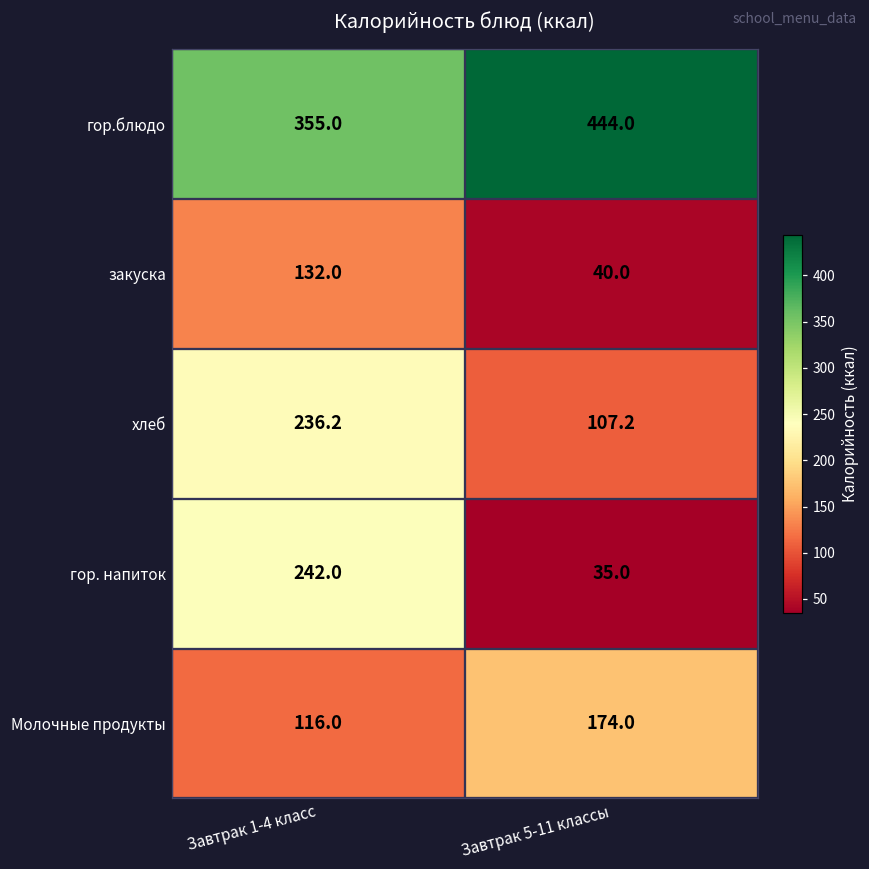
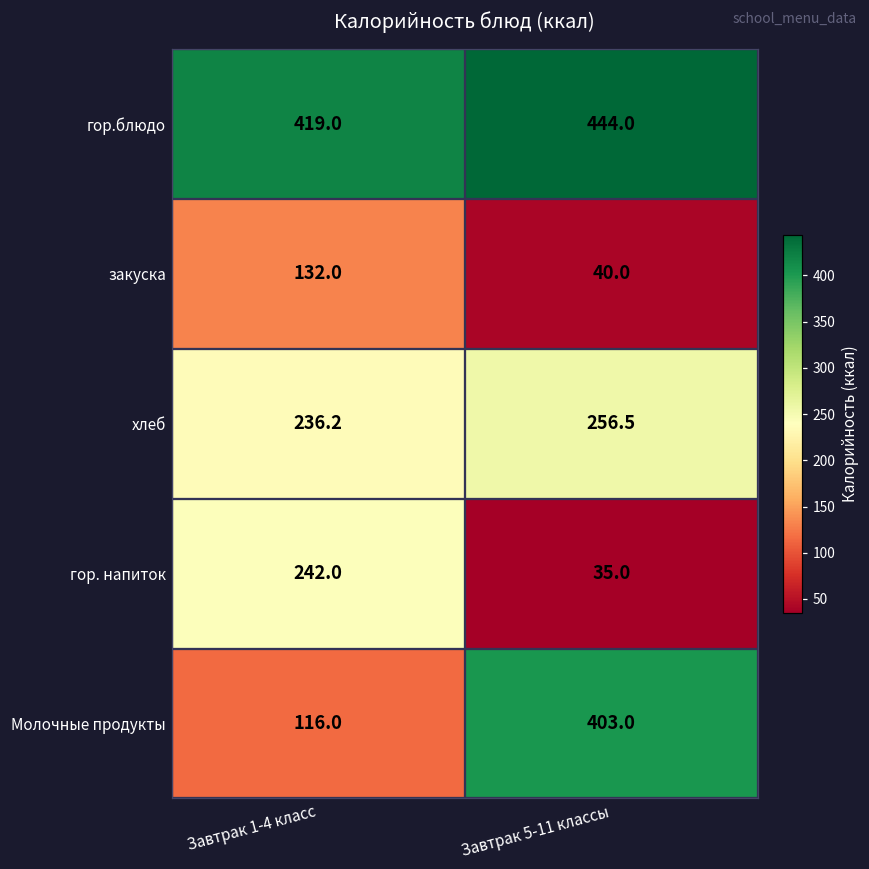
  {
    "гор.блюдо": {
-     "Завтрак 1-4 класс": 355.0,
+     "Завтрак 1-4 класс": 419.0,
      "Завтрак 5-11 классы": 444.0
    },
    "закуска": {
      "Завтрак 1-4 класс": 132.0,
      "Завтрак 5-11 классы": 40.0
    },
    "хлеб": {
      "Завтрак 1-4 класс": 236.2,
-     "Завтрак 5-11 классы": 107.2
+     "Завтрак 5-11 классы": 256.5
    },
    "гор. напиток": {
      "Завтрак 1-4 класс": 242.0,
      "Завтрак 5-11 классы": 35.0
    },
    "Молочные продукты": {
      "Завтрак 1-4 класс": 116.0,
-     "Завтрак 5-11 классы": 174.0
+     "Завтрак 5-11 классы": 403.0
    }
  }
